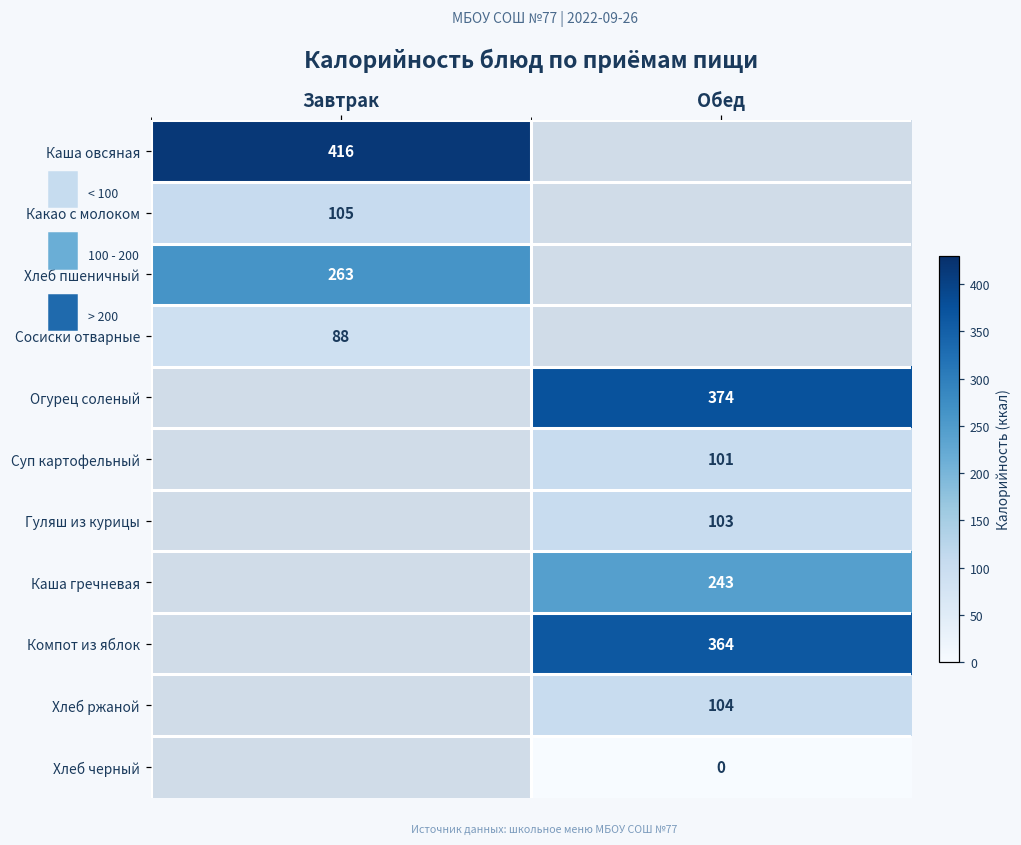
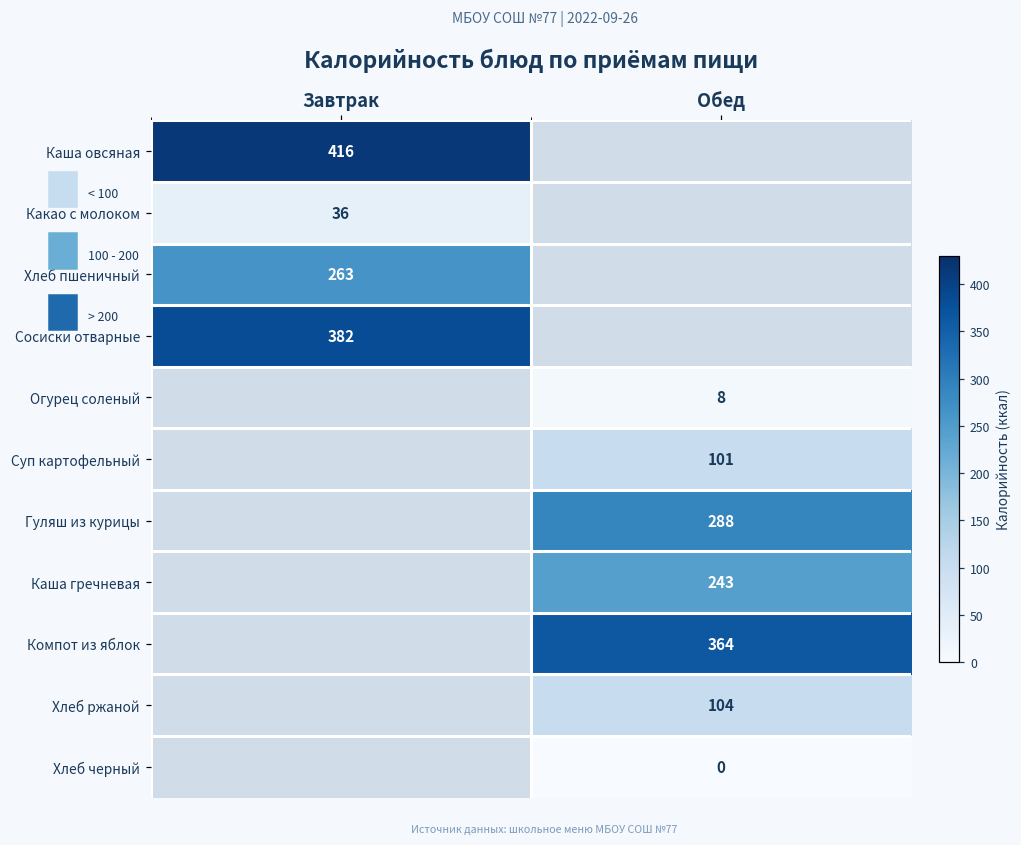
  {
    "Каша овсяная": {
      "Завтрак": 416
    },
    "Какао с молоком": {
-     "Завтрак": 105
+     "Завтрак": 36
    },
    "Хлеб пшеничный": {
      "Завтрак": 263
    },
    "Сосиски отварные": {
-     "Завтрак": 88
+     "Завтрак": 382
    },
    "Огурец соленый": {
-     "Обед": 374
+     "Обед": 8
    },
    "Суп картофельный": {
      "Обед": 101
    },
    "Гуляш из курицы": {
-     "Обед": 103
+     "Обед": 288
    },
    "Каша гречневая": {
      "Обед": 243
    },
    "Компот из яблок": {
      "Обед": 364
    },
    "Хлеб ржаной": {
      "Обед": 104
    },
    "Хлеб черный": {
      "Обед": 0
    }
  }
